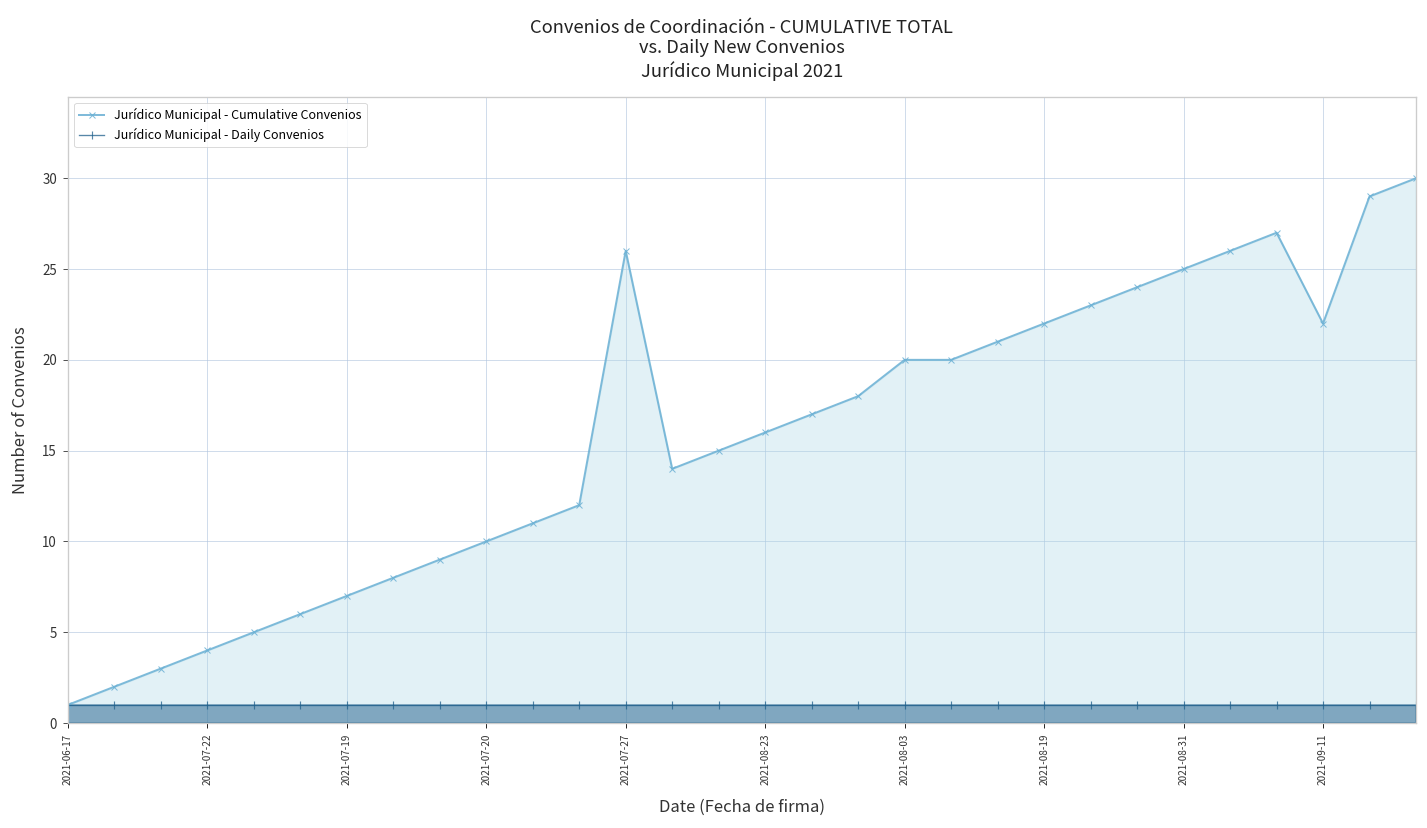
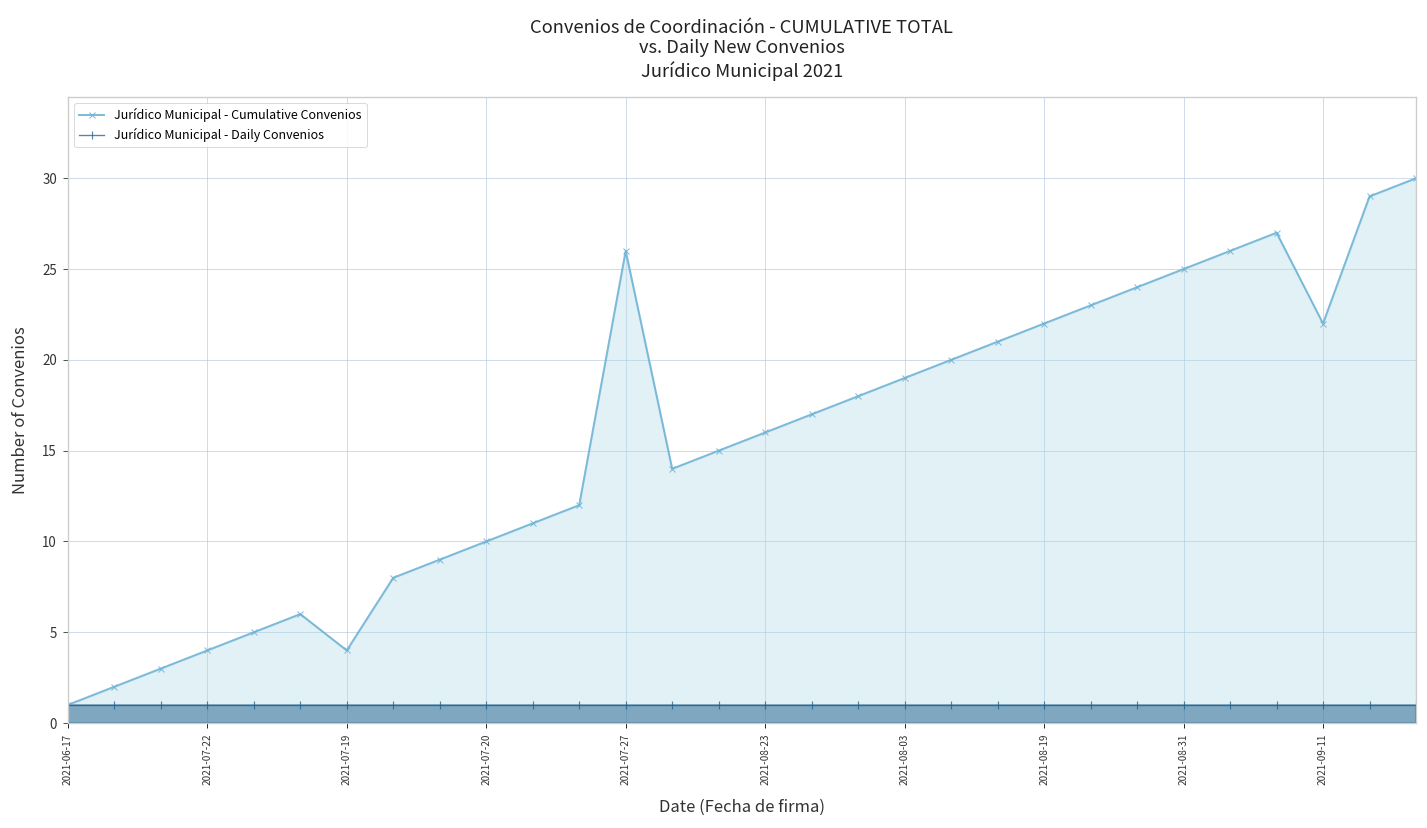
  {
    "Jurídico Municipal - Cumulative Convenios": {
-     "2021-07-19": 7,
+     "2021-07-19": 4,
      "2021-07-27": 26,
      "2021-08-23": 16,
-     "2021-08-03": 20,
+     "2021-08-03": 19,
      "2021-09-11": 22
    },
    "Jurídico Municipal - Daily Convenios": {
      "2021-07-19": 1,
      "2021-07-27": 1,
      "2021-08-23": 1,
      "2021-08-03": 1,
      "2021-09-11": 1
    }
  }
